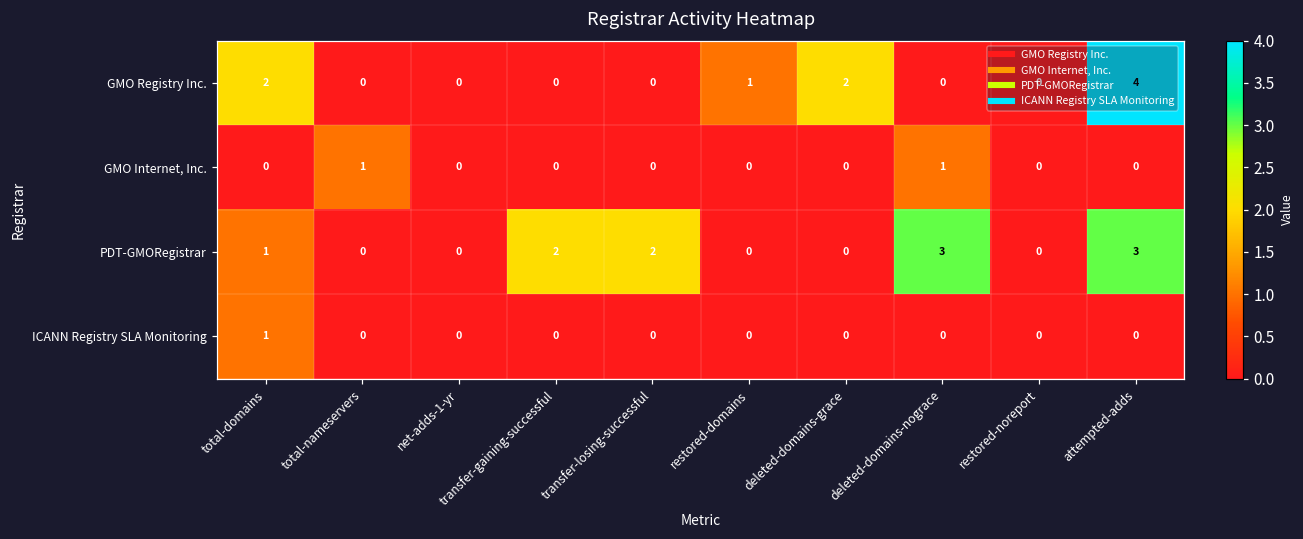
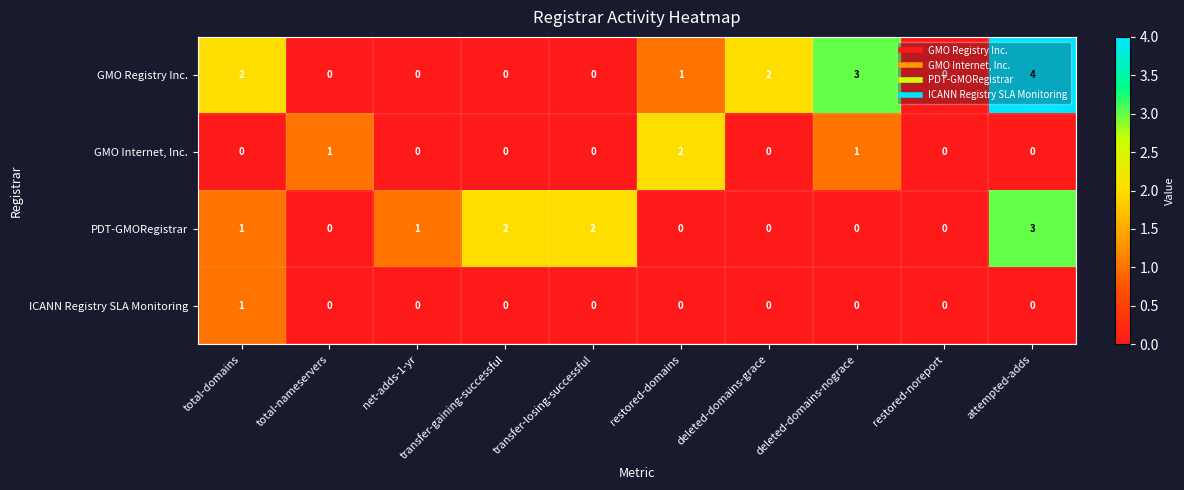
  {
    "GMO Registry Inc.": {
      "total-domains": 2,
      "total-nameservers": 0,
      "net-adds-1-yr": 0,
      "transfer-gaining-successful": 0,
      "transfer-losing-successful": 0,
      "restored-domains": 1,
      "deleted-domains-grace": 2,
-     "deleted-domains-nograce": 0
+     "deleted-domains-nograce": 3
    },
    "GMO Internet, Inc.": {
      "total-domains": 0,
      "total-nameservers": 1,
      "net-adds-1-yr": 0,
      "transfer-gaining-successful": 0,
      "transfer-losing-successful": 0,
-     "restored-domains": 0,
+     "restored-domains": 2,
      "deleted-domains-grace": 0,
      "deleted-domains-nograce": 1,
      "restored-noreport": 0,
      "attempted-adds": 0
    },
    "PDT-GMORegistrar": {
      "total-domains": 1,
      "total-nameservers": 0,
-     "net-adds-1-yr": 0,
+     "net-adds-1-yr": 1,
      "transfer-gaining-successful": 2,
      "transfer-losing-successful": 2,
      "restored-domains": 0,
      "deleted-domains-grace": 0,
-     "deleted-domains-nograce": 3,
+     "deleted-domains-nograce": 0,
      "restored-noreport": 0,
      "attempted-adds": 3
    },
    "ICANN Registry SLA Monitoring": {
      "total-domains": 1,
      "total-nameservers": 0,
      "net-adds-1-yr": 0,
      "transfer-gaining-successful": 0,
      "transfer-losing-successful": 0,
      "restored-domains": 0,
      "deleted-domains-grace": 0,
      "deleted-domains-nograce": 0,
      "restored-noreport": 0,
      "attempted-adds": 0
    }
  }
